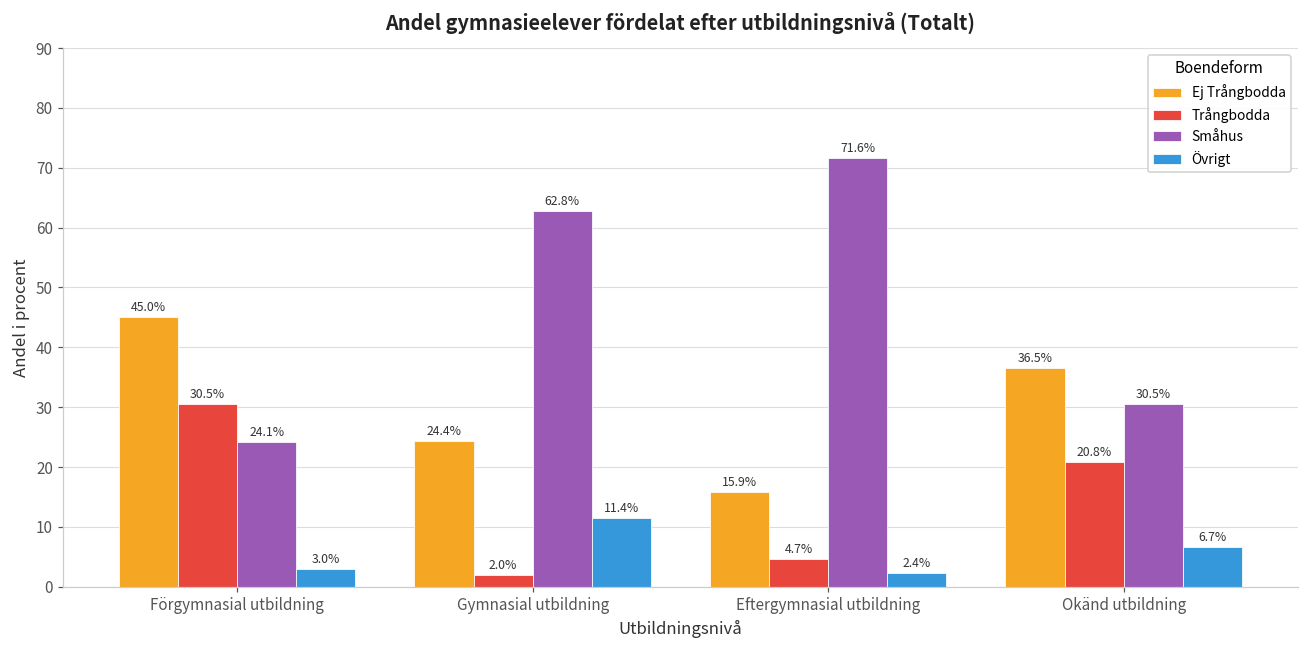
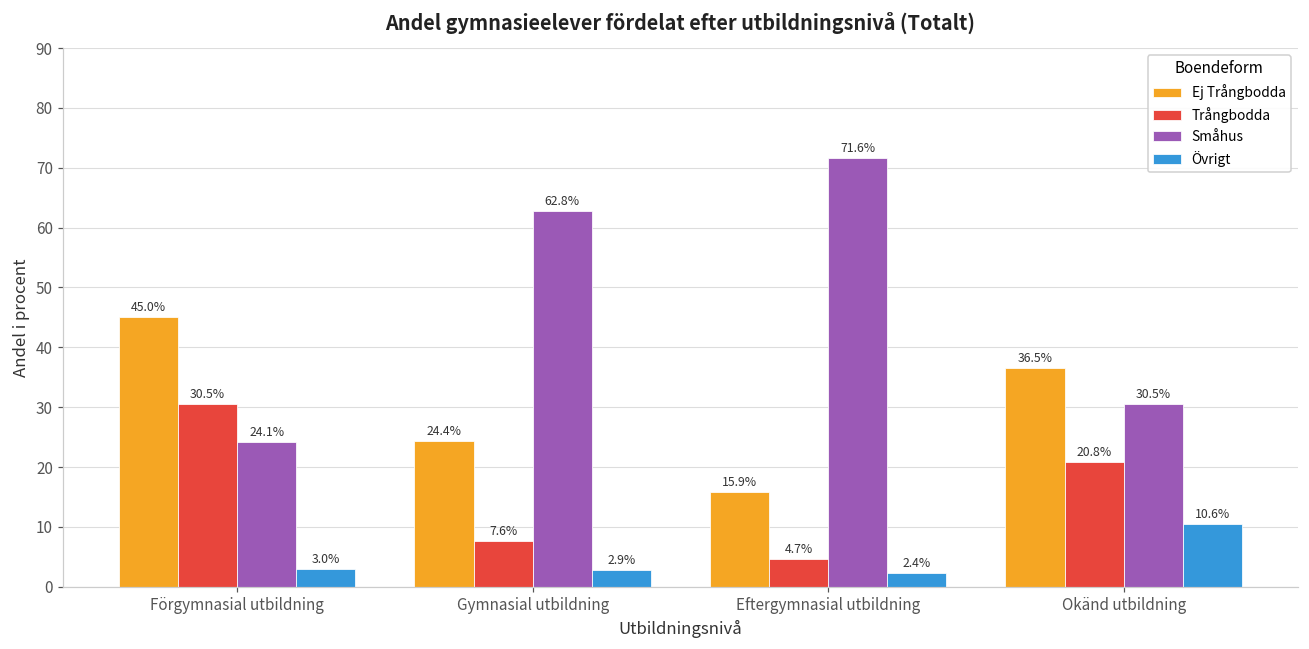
  {
    "Ej Trångbodda": {
      "Förgymnasial utbildning": "45.0%",
      "Gymnasial utbildning": "24.4%",
      "Eftergymnasial utbildning": "15.9%",
      "Okänd utbildning": "36.5%"
    },
    "Trångbodda": {
      "Förgymnasial utbildning": "30.5%",
-     "Gymnasial utbildning": "2.0%",
+     "Gymnasial utbildning": "7.6%",
      "Eftergymnasial utbildning": "4.7%",
      "Okänd utbildning": "20.8%"
    },
    "Småhus": {
      "Förgymnasial utbildning": "24.1%",
      "Gymnasial utbildning": "62.8%",
      "Eftergymnasial utbildning": "71.6%",
      "Okänd utbildning": "30.5%"
    },
    "Övrigt": {
      "Förgymnasial utbildning": "3.0%",
-     "Gymnasial utbildning": "11.4%",
+     "Gymnasial utbildning": "2.9%",
      "Eftergymnasial utbildning": "2.4%",
-     "Okänd utbildning": "6.7%"
+     "Okänd utbildning": "10.6%"
    }
  }
